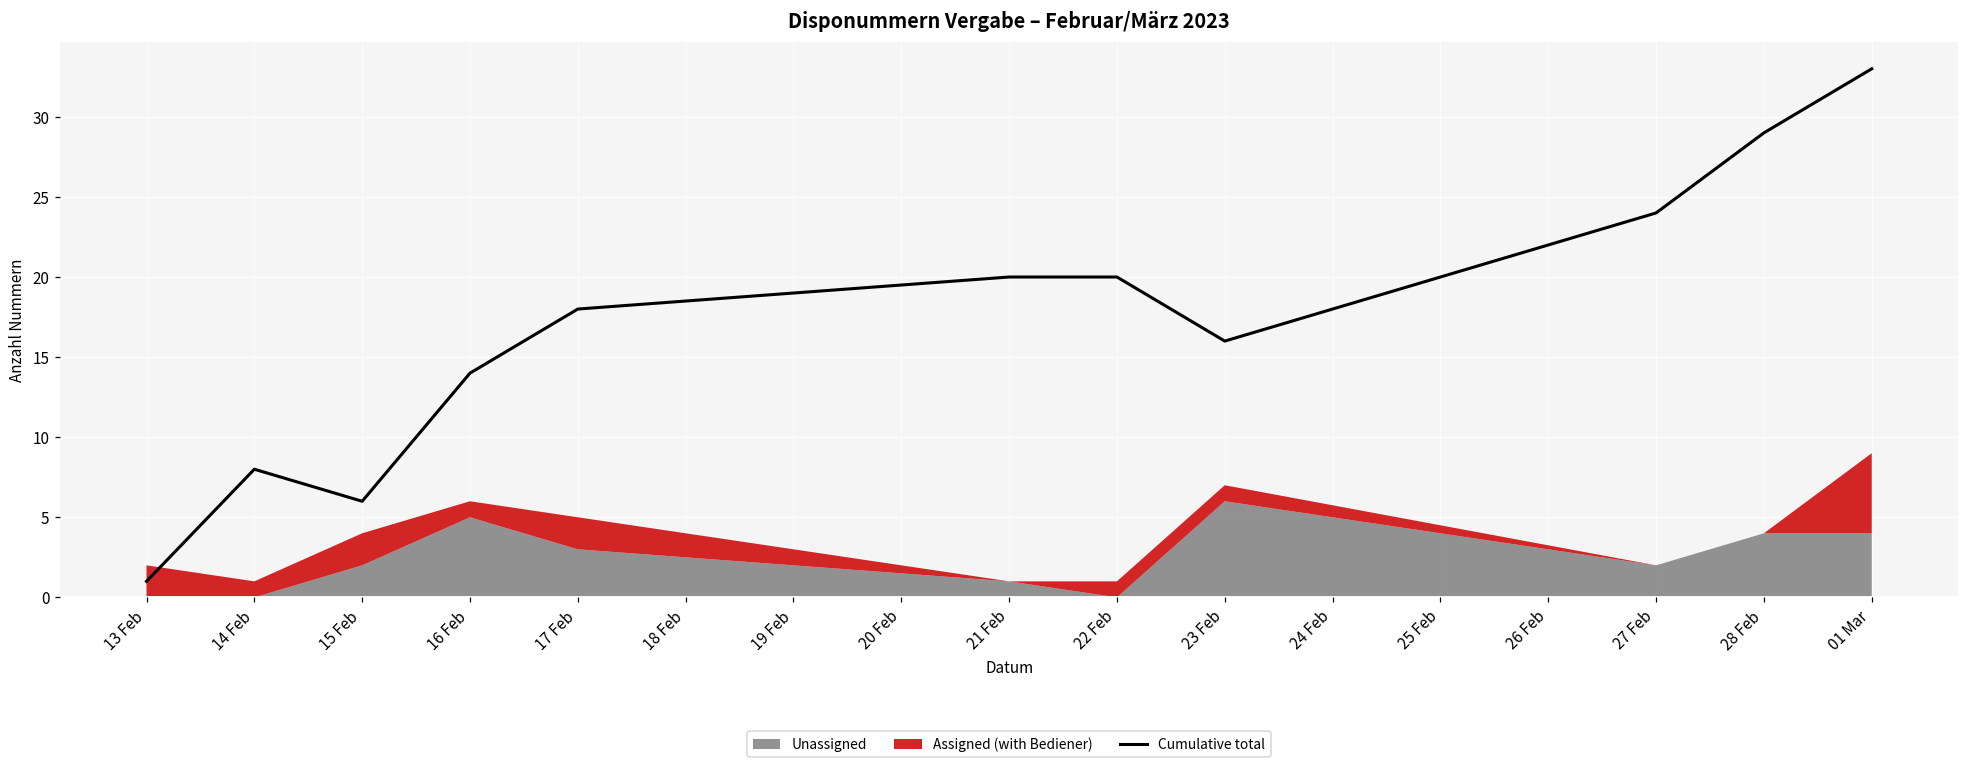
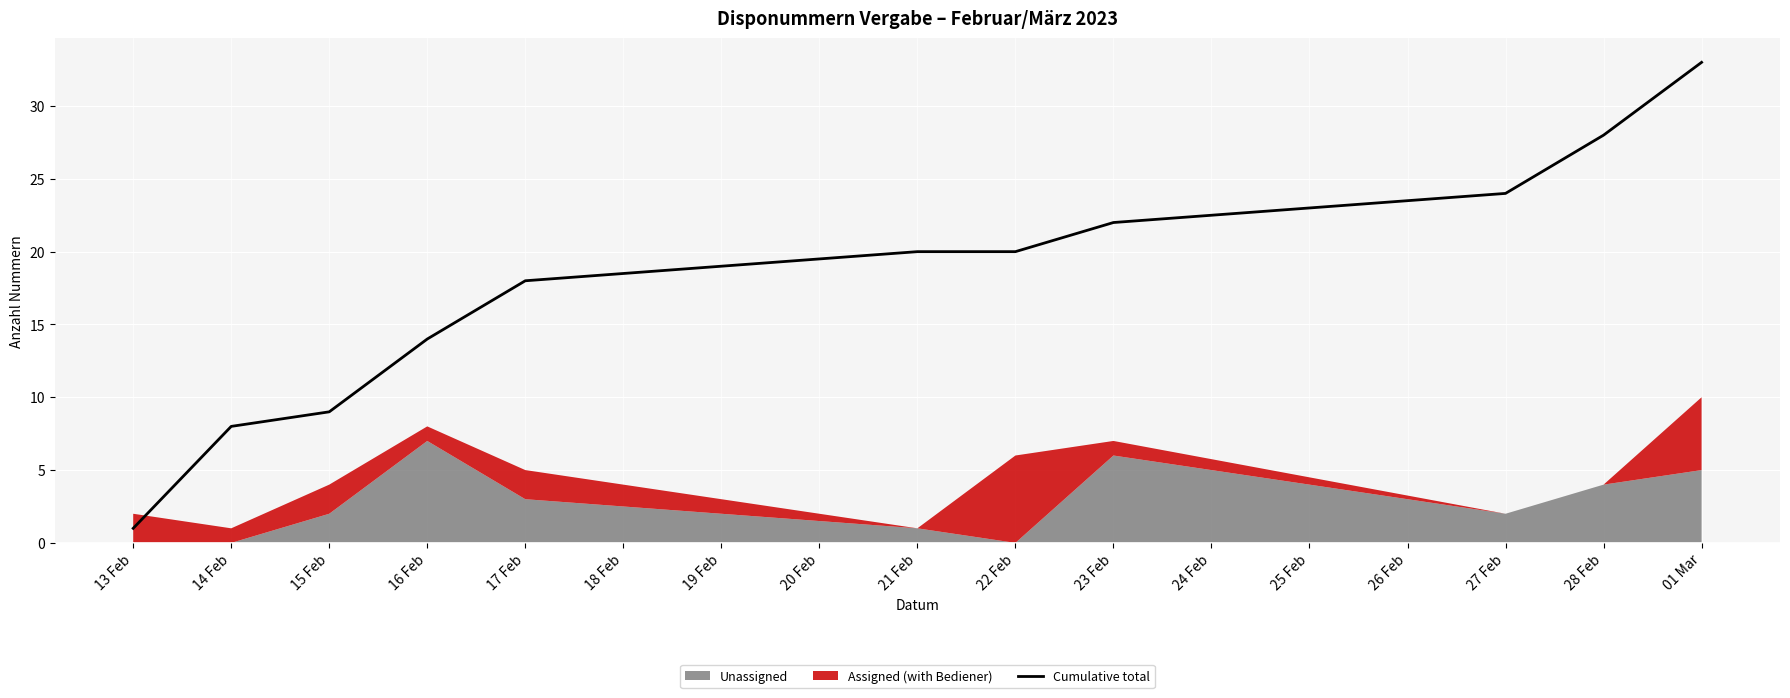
  {
    "Cumulative total": {
      "13 Feb": 1,
      "14 Feb": 8,
-     "15 Feb": 6,
+     "15 Feb": 9,
      "16 Feb": 14,
      "17 Feb": 18,
      "21 Feb": 20,
      "22 Feb": 20,
-     "23 Feb": 16,
+     "23 Feb": 22,
      "27 Feb": 24,
-     "28 Feb": 29,
+     "28 Feb": 28,
      "01 Mar": 33
    },
    "Unassigned": {
      "13 Feb": 0,
      "14 Feb": 0,
      "15 Feb": 2,
-     "16 Feb": 5,
+     "16 Feb": 7,
      "17 Feb": 3,
      "22 Feb": 0,
      "23 Feb": 6,
-     "01 Mar": 4
+     "01 Mar": 5
    },
    "Assigned (with Bediener)": {
      "13 Feb": 2,
      "14 Feb": 1,
      "15 Feb": 2,
      "16 Feb": 1,
      "17 Feb": 2,
-     "22 Feb": 1,
+     "22 Feb": 6,
      "23 Feb": 1,
      "01 Mar": 5
    }
  }
